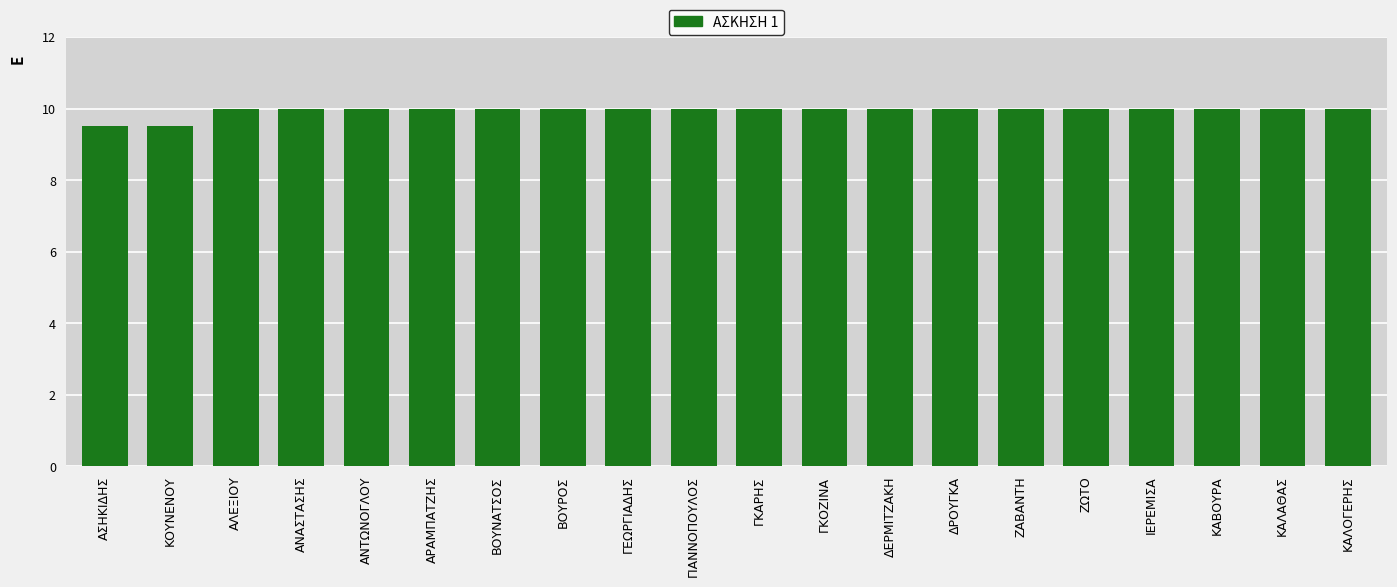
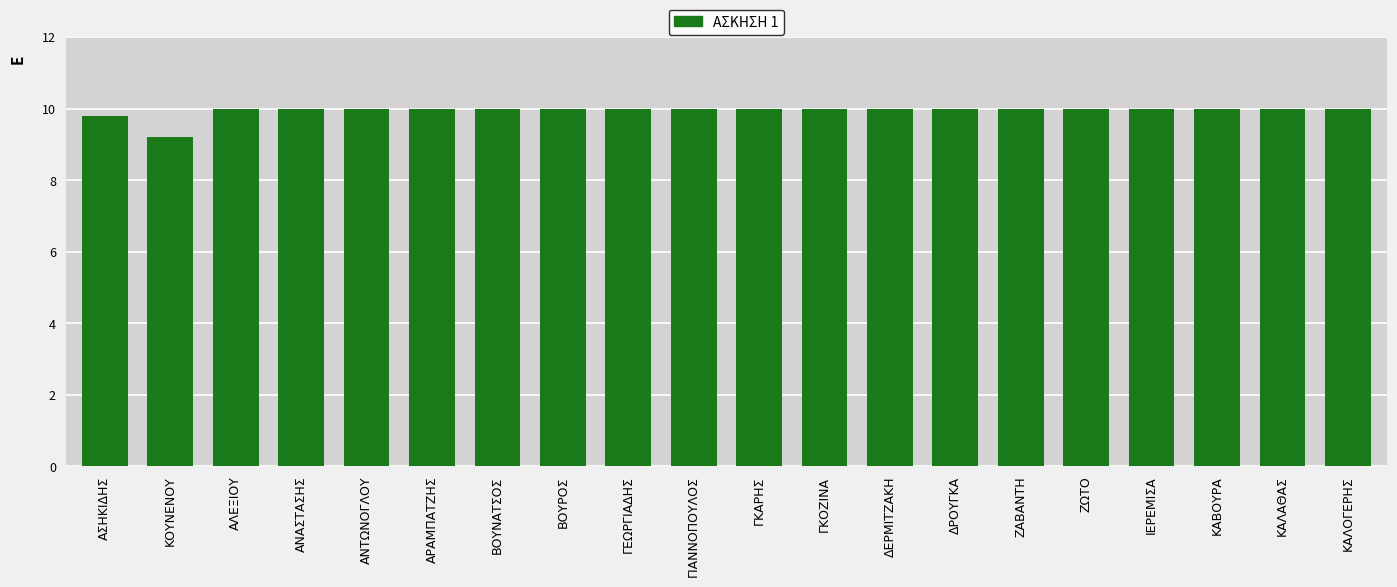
  {
-   "ΑΣΗΚΙΔΗΣ": 9.5,
-   "ΚΟΥΝΕΝΟΥ": 9.5,
+   "ΑΣΗΚΙΔΗΣ": 9.8,
+   "ΚΟΥΝΕΝΟΥ": 9.2,
    "ΑΛΕΞΙΟΥ": 10.0,
    "ΑΝΑΣΤΑΣΗΣ": 10.0,
    "ΑΝΤΩΝΟΓΛΟΥ": 10.0,
    "ΑΡΑΜΠΑΤΖΗΣ": 10.0,
    "ΒΟΥΝΑΤΣΟΣ": 10.0,
    "ΒΟΥΡΟΣ": 10.0,
    "ΓΕΩΡΓΙΑΔΗΣ": 10.0,
    "ΓΙΑΝΝΟΠΟΥΛΟΣ": 10.0,
    "ΓΚΑΡΗΣ": 10.0,
    "ΓΚΟΖΙΝΑ": 10.0,
    "ΔΕΡΜΙΤΖΑΚΗ": 10.0,
    "ΔΡΟΥΓΚΑ": 10.0,
    "ΖΑΒΑΝΤΗ": 10.0,
    "ΖΩΤΟ": 10.0,
    "ΙΕΡΕΜΙΣΑ": 10.0,
    "ΚΑΒΟΥΡΑ": 10.0,
    "ΚΑΛΑΘΑΣ": 10.0,
    "ΚΑΛΟΓΕΡΗΣ": 10.0
  }
